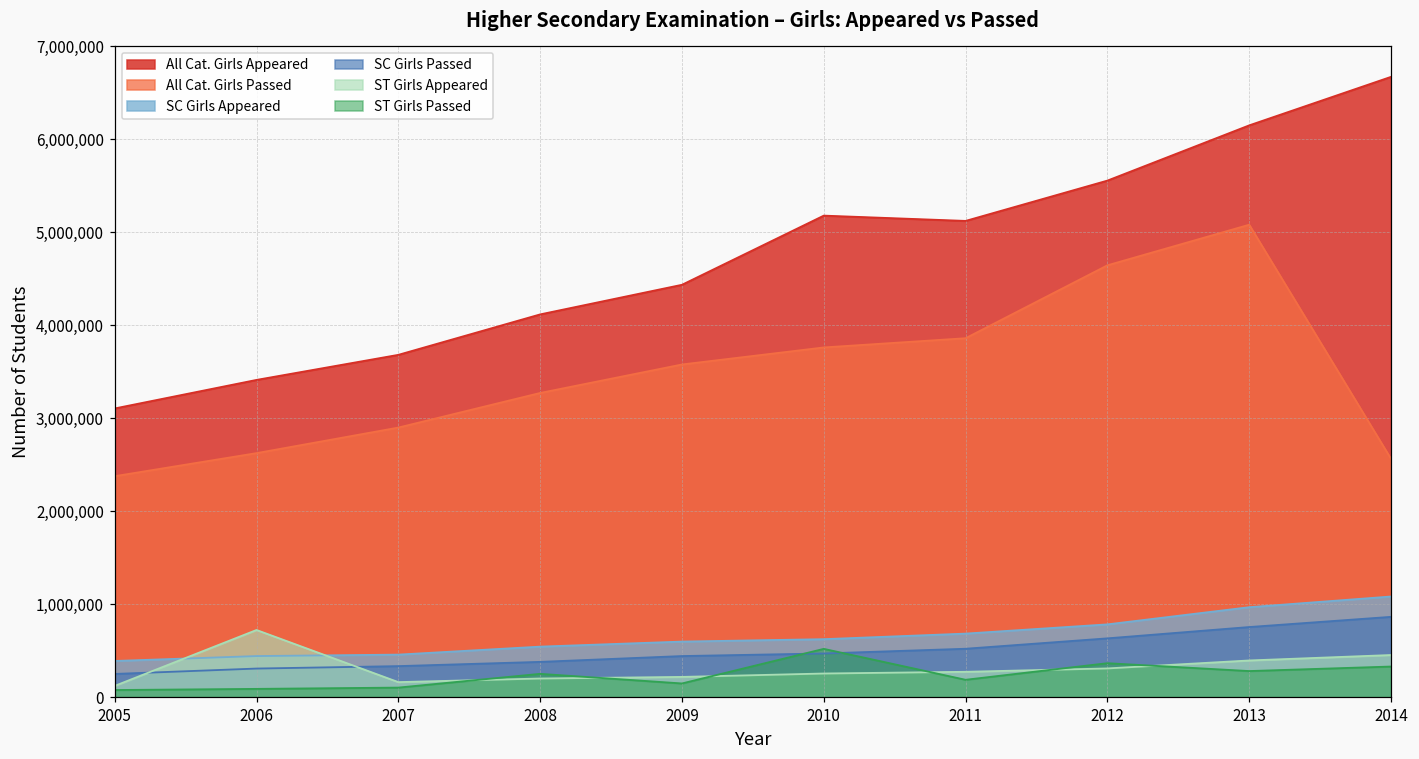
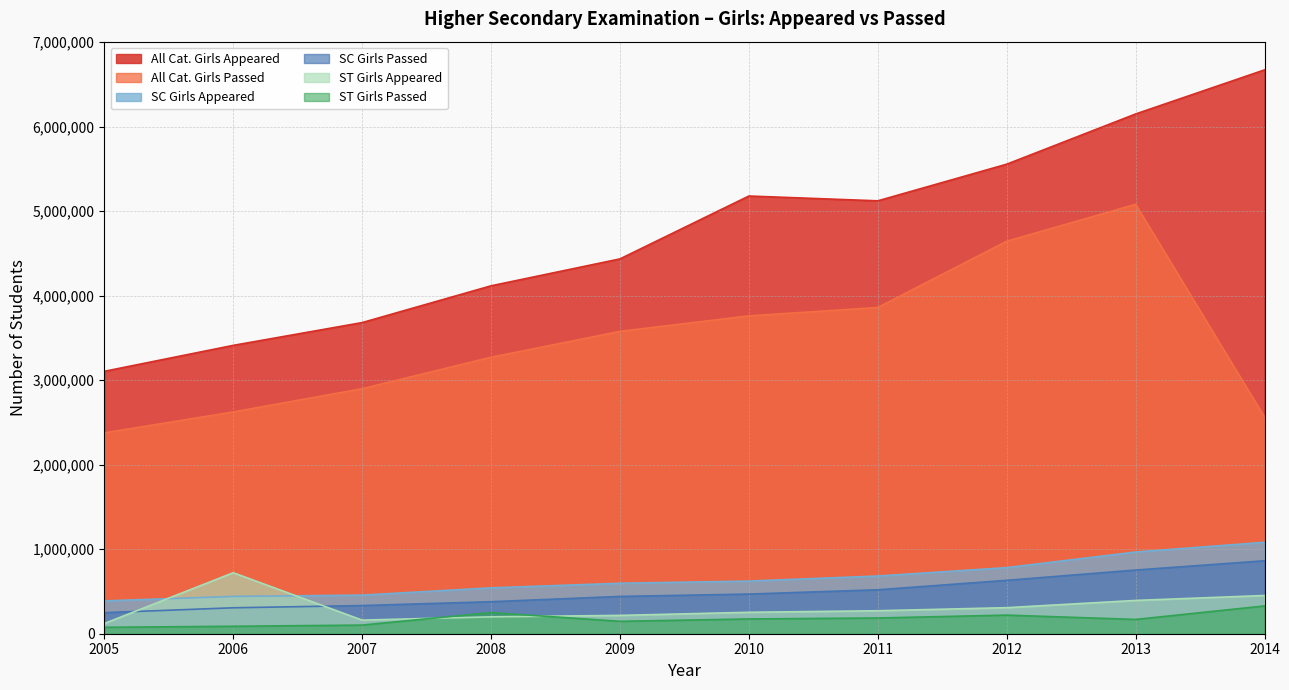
  {
    "All Cat. Girls Appeared": {
      "2005": "3,100,000",
      "2006": "3,400,000",
      "2007": "3,700,000",
      "2008": "4,100,000",
      "2009": "4,400,000",
      "2010": "5,200,000",
      "2011": "5,100,000",
      "2012": "5,600,000",
      "2013": "6,200,000",
      "2014": "6,700,000"
    },
    "All Cat. Girls Passed": {
      "2005": "2,400,000",
      "2006": "2,600,000",
      "2007": "2,900,000",
      "2008": "3,300,000",
      "2009": "3,600,000",
      "2010": "3,800,000",
      "2011": "3,900,000",
      "2012": "4,600,000",
      "2013": "5,100,000",
      "2014": "2,600,000"
    },
    "ST Girls Appeared": {
      "2005": "100,000",
      "2006": "700,000",
      "2007": "200,000",
      "2008": "200,000",
      "2009": "200,000",
      "2010": "300,000",
      "2011": "300,000",
      "2012": "300,000",
      "2013": "400,000",
      "2014": "500,000"
    },
    "ST Girls Passed": {
      "2005": "100,000",
      "2006": "100,000",
      "2007": "100,000",
      "2008": "300,000",
      "2009": "100,000",
-     "2010": "500,000",
+     "2010": "200,000",
      "2011": "200,000",
-     "2012": "400,000",
-     "2013": "300,000",
+     "2012": "200,000",
+     "2013": "200,000",
      "2014": "300,000"
    }
  }
